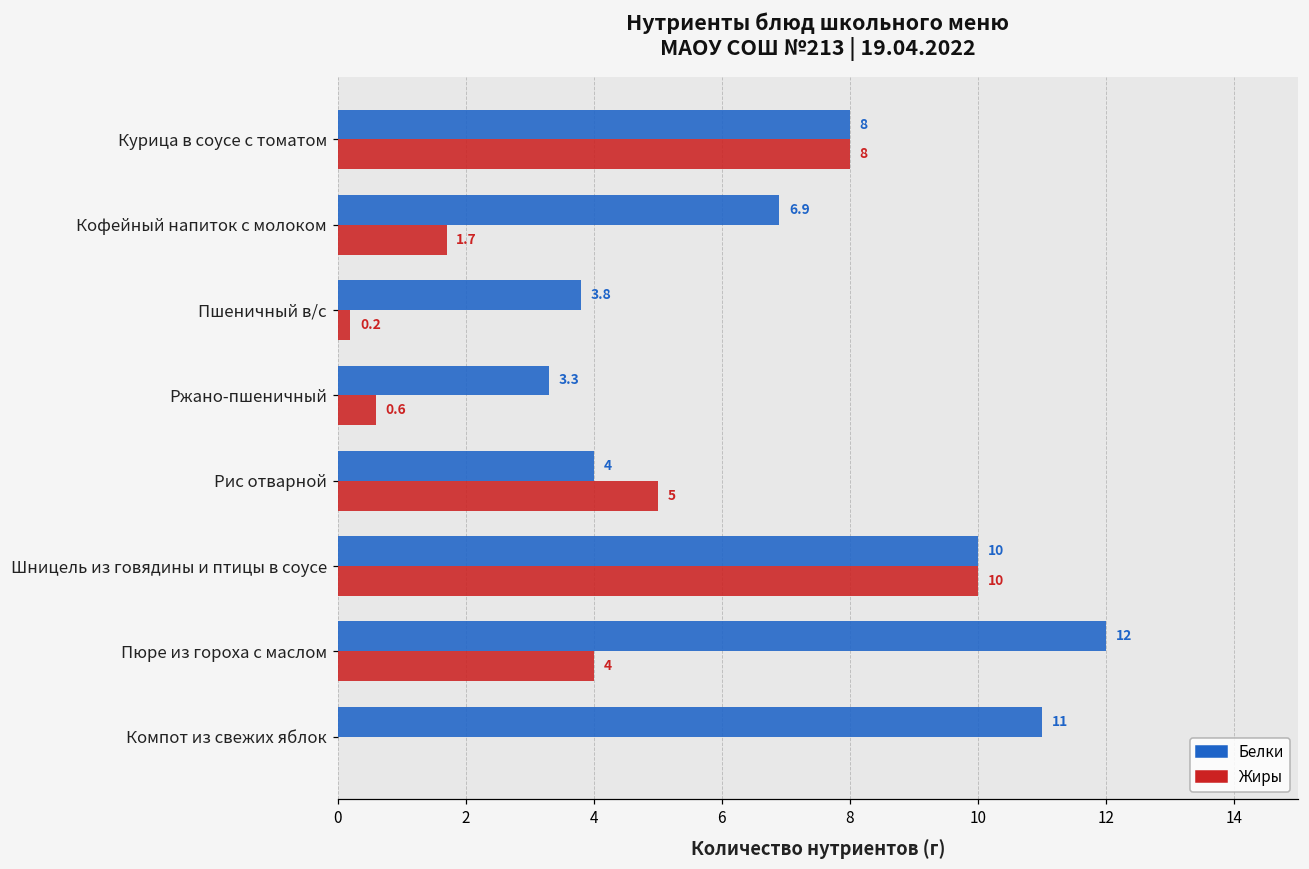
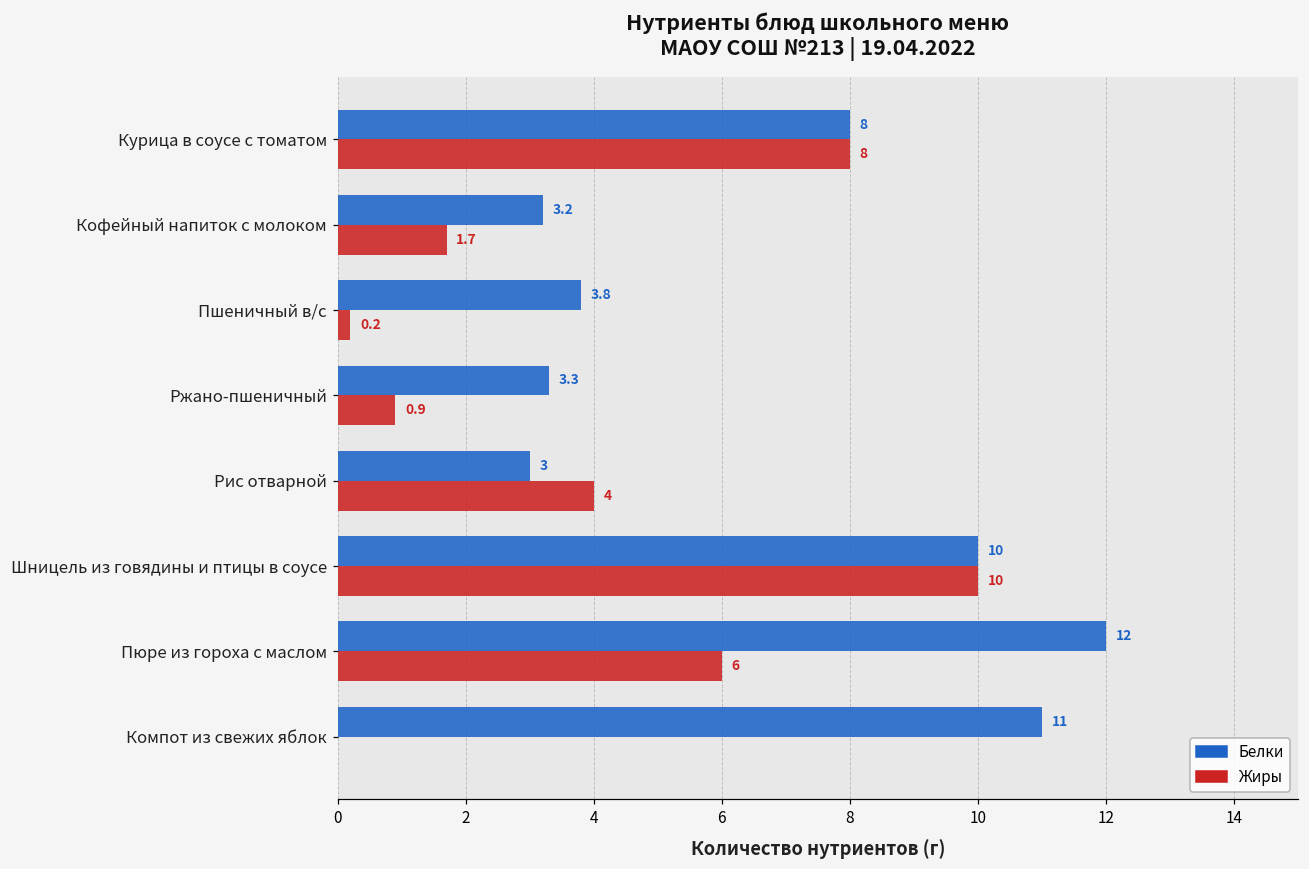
  {
    "Белки": {
      "Курица в соусе с томатом": 8,
-     "Кофейный напиток с молоком": 6.9,
+     "Кофейный напиток с молоком": 3.2,
      "Пшеничный в/с": 3.8,
      "Ржано-пшеничный": 3.3,
-     "Рис отварной": 4,
+     "Рис отварной": 3,
      "Шницель из говядины и птицы в соусе": 10,
      "Пюре из гороха с маслом": 12,
      "Компот из свежих яблок": 11
    },
    "Жиры": {
      "Курица в соусе с томатом": 8,
      "Кофейный напиток с молоком": 1.7,
      "Пшеничный в/с": 0.2,
-     "Ржано-пшеничный": 0.6,
-     "Рис отварной": 5,
+     "Ржано-пшеничный": 0.9,
+     "Рис отварной": 4,
      "Шницель из говядины и птицы в соусе": 10,
-     "Пюре из гороха с маслом": 4
+     "Пюре из гороха с маслом": 6
    }
  }
